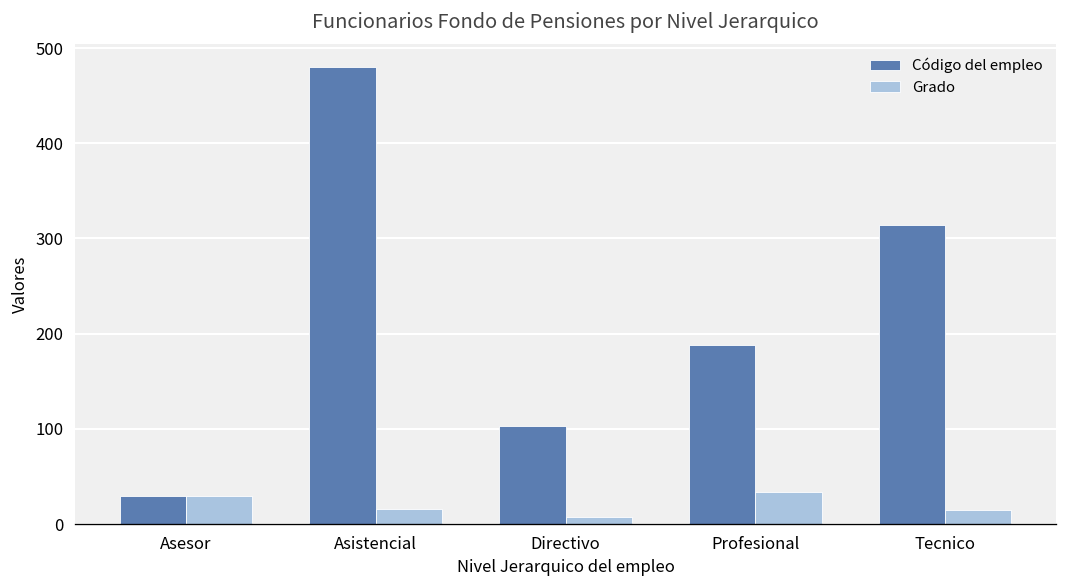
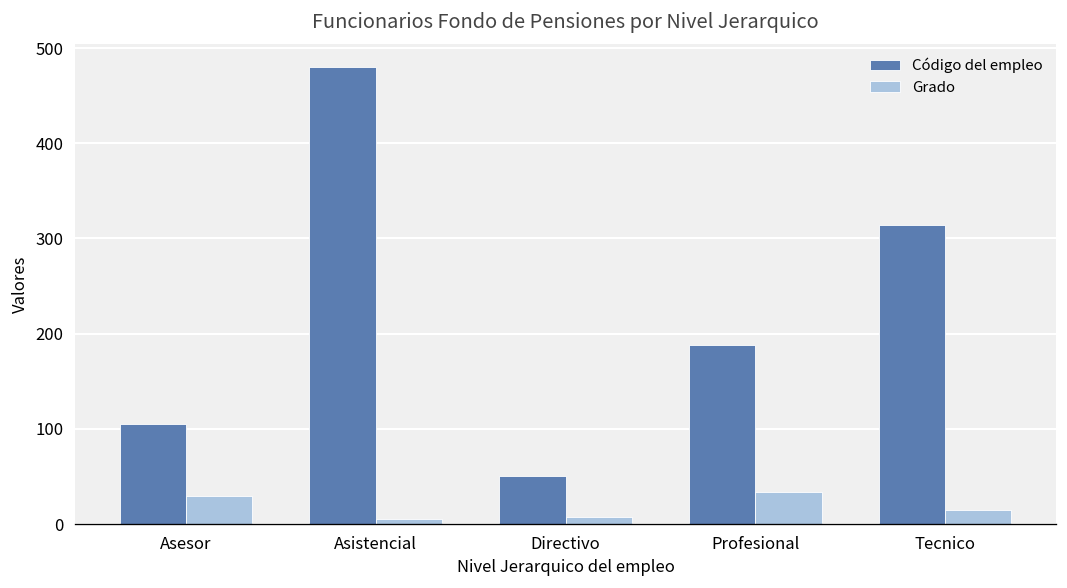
  {
    "Código del empleo": {
-     "Asesor": 30,
+     "Asesor": 110,
      "Asistencial": 480,
-     "Directivo": 100,
+     "Directivo": 50,
      "Profesional": 190,
      "Tecnico": 310
    },
    "Grado": {
      "Asesor": 30,
-     "Asistencial": 20,
+     "Asistencial": 10,
      "Directivo": 10,
      "Profesional": 30,
      "Tecnico": 20
    }
  }
